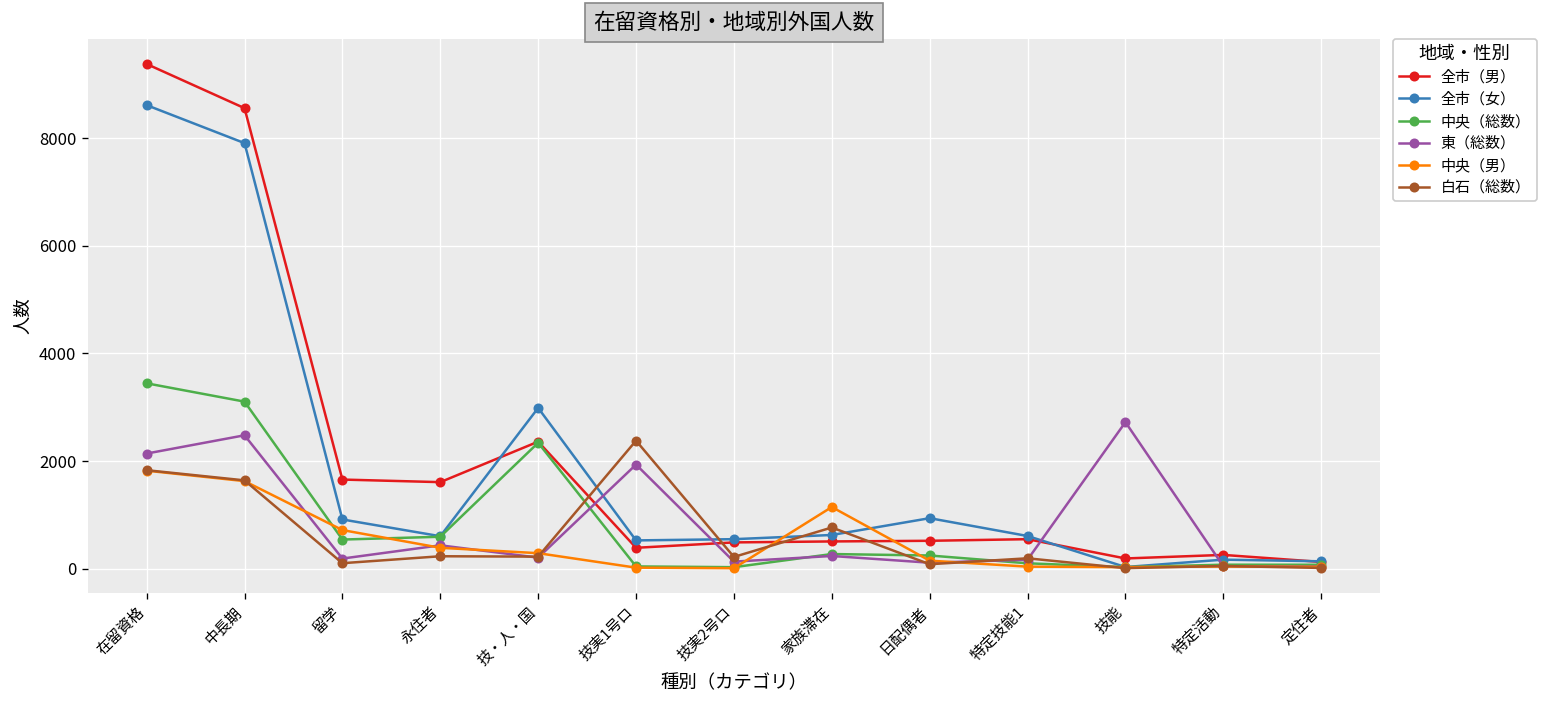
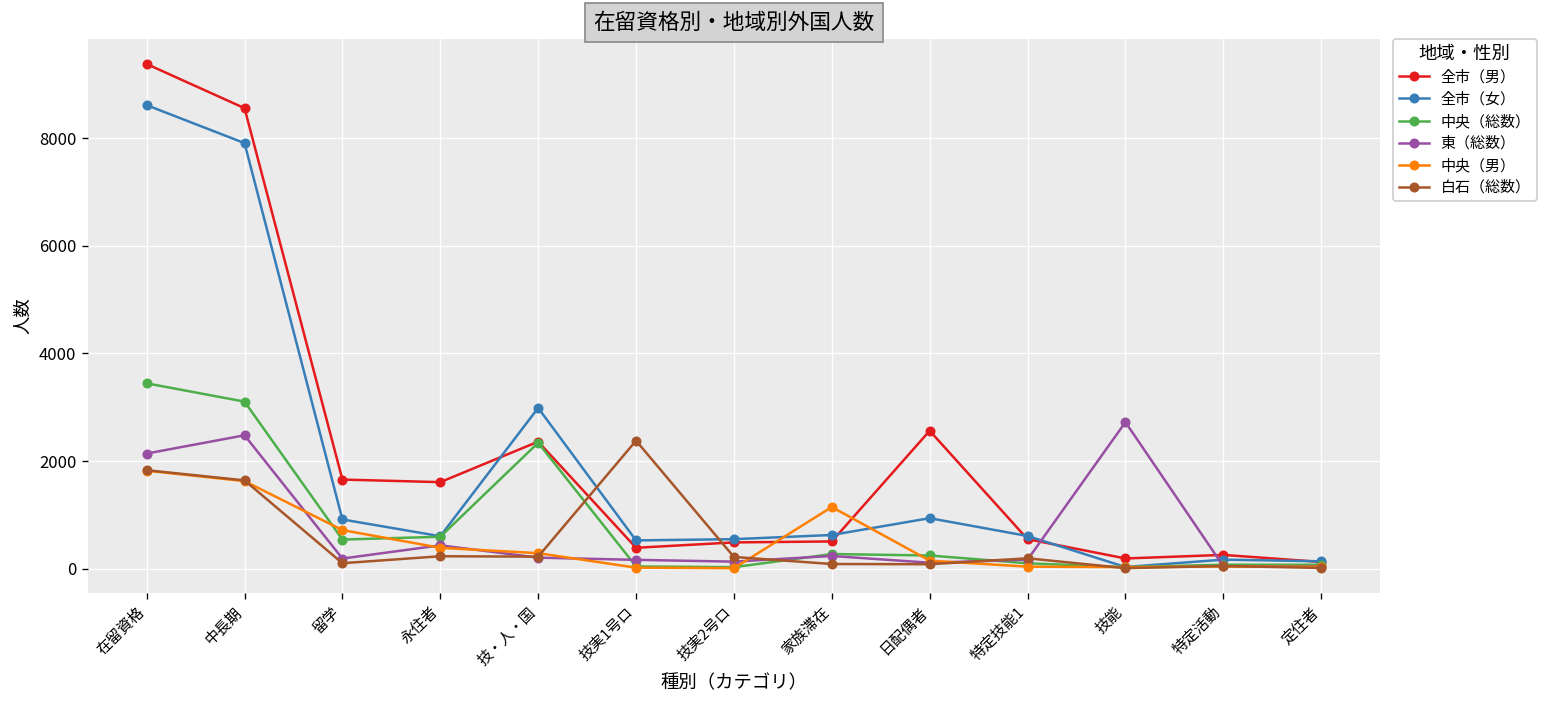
  {
    "全市（男）": {
      "在留資格": 9400,
      "中長期": 8600,
      "留学": 1700,
      "永住者": 1600,
      "技実1号ロ": 400,
      "技実2号ロ": 500,
      "家族滞在": 500,
-     "日配偶者": 500,
+     "日配偶者": 2600,
      "特定技能1": 600,
      "技能": 200,
      "特定活動": 300
    },
    "全市（女）": {
      "在留資格": 8600,
      "中長期": 7900,
      "留学": 900,
      "技・人・国": 3000,
      "技実1号ロ": 500,
      "技実2号ロ": 600,
      "家族滞在": 600,
      "日配偶者": 900,
      "特定技能1": 600,
      "特定活動": 200
    },
    "中央（総数）": {
      "在留資格": 3400,
      "中長期": 3100,
      "留学": 500,
      "日配偶者": 200,
      "特定技能1": 100
    },
    "東（総数）": {
      "在留資格": 2100,
      "中長期": 2500,
      "留学": 200,
-     "技実1号ロ": 1900,
+     "技実1号ロ": 200,
      "技実2号ロ": 100,
      "技能": 2700
    },
    "中央（男）": {
      "留学": 700,
      "技・人・国": 300,
      "家族滞在": 1100,
      "特定技能1": 0
    },
    "白石（総数）": {
      "留学": 100,
      "永住者": 200,
      "技実1号ロ": 2400,
      "技実2号ロ": 200,
-     "家族滞在": 800
+     "家族滞在": 100
    }
  }
